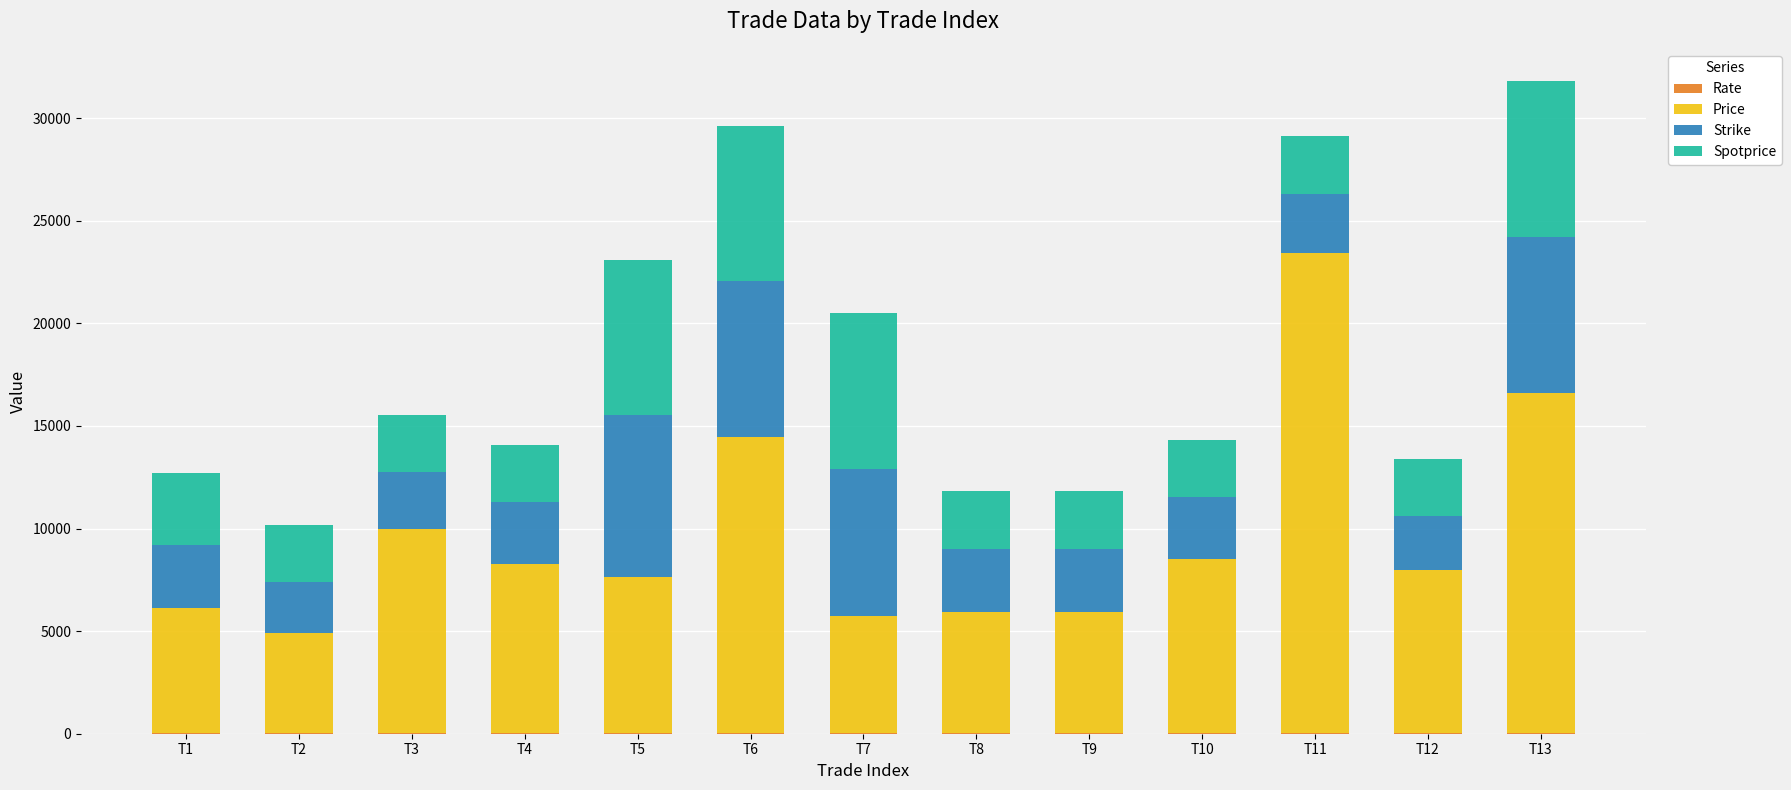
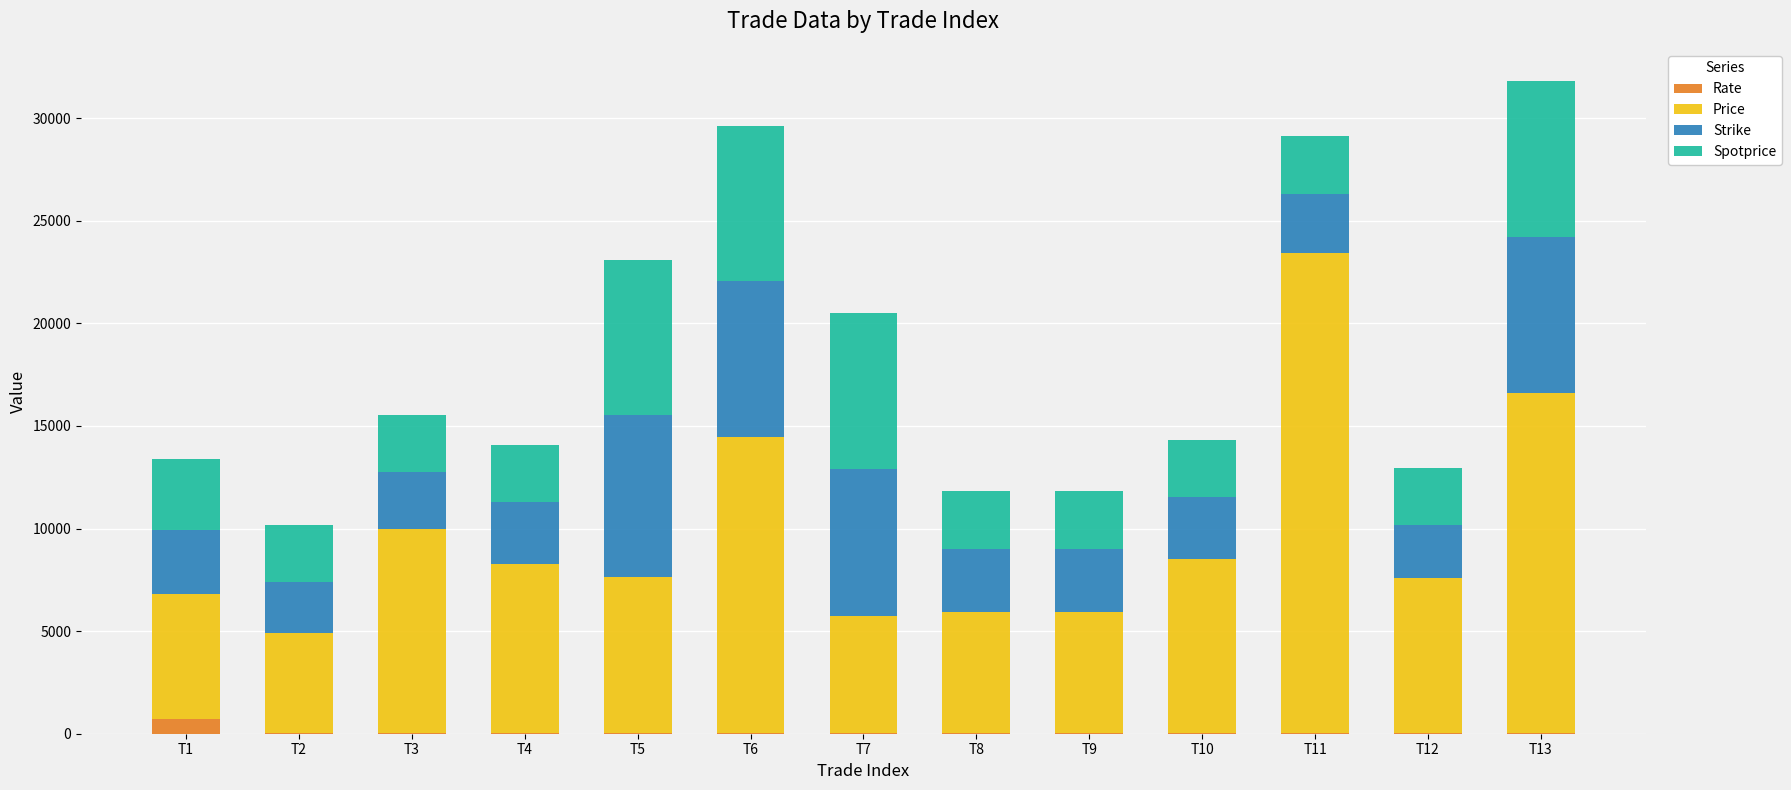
  {
    "Rate": {
-     "T1": 0
+     "T1": 700
    },
    "Price": {
      "T1": 6100,
      "T2": 4900,
      "T3": 9900,
      "T4": 8300,
      "T5": 7600,
      "T6": 14400,
      "T7": 5700,
      "T8": 5900,
      "T9": 5900,
      "T10": 8500,
      "T11": 23400,
-     "T12": 8000,
+     "T12": 7600,
      "T13": 16600
    },
    "Strike": {
      "T1": 3100,
      "T2": 2500,
      "T3": 2800,
      "T4": 3000,
      "T5": 7900,
      "T6": 7600,
      "T7": 7200,
      "T8": 3100,
      "T9": 3100,
      "T10": 3000,
      "T11": 2900,
      "T12": 2600,
      "T13": 7600
    },
    "Spotprice": {
      "T1": 3500,
      "T2": 2800,
      "T3": 2800,
      "T4": 2800,
      "T5": 7600,
      "T6": 7600,
      "T7": 7600,
      "T8": 2800,
      "T9": 2800,
      "T10": 2800,
      "T11": 2800,
      "T12": 2800,
      "T13": 7600
    }
  }
